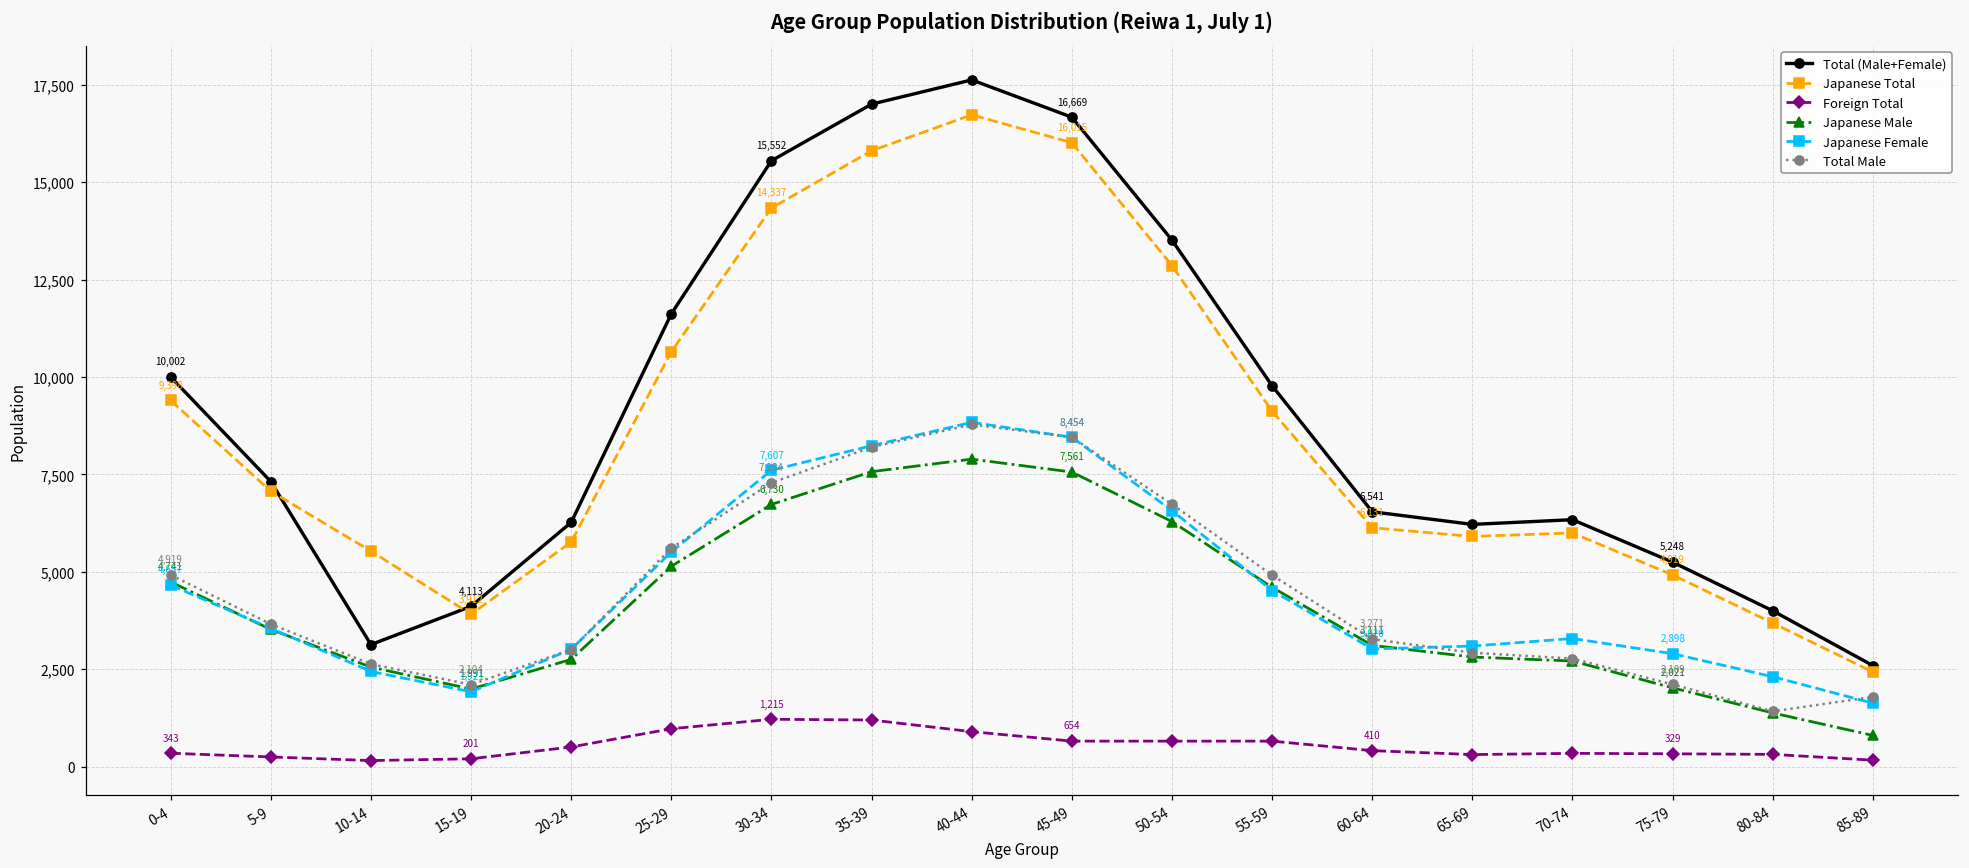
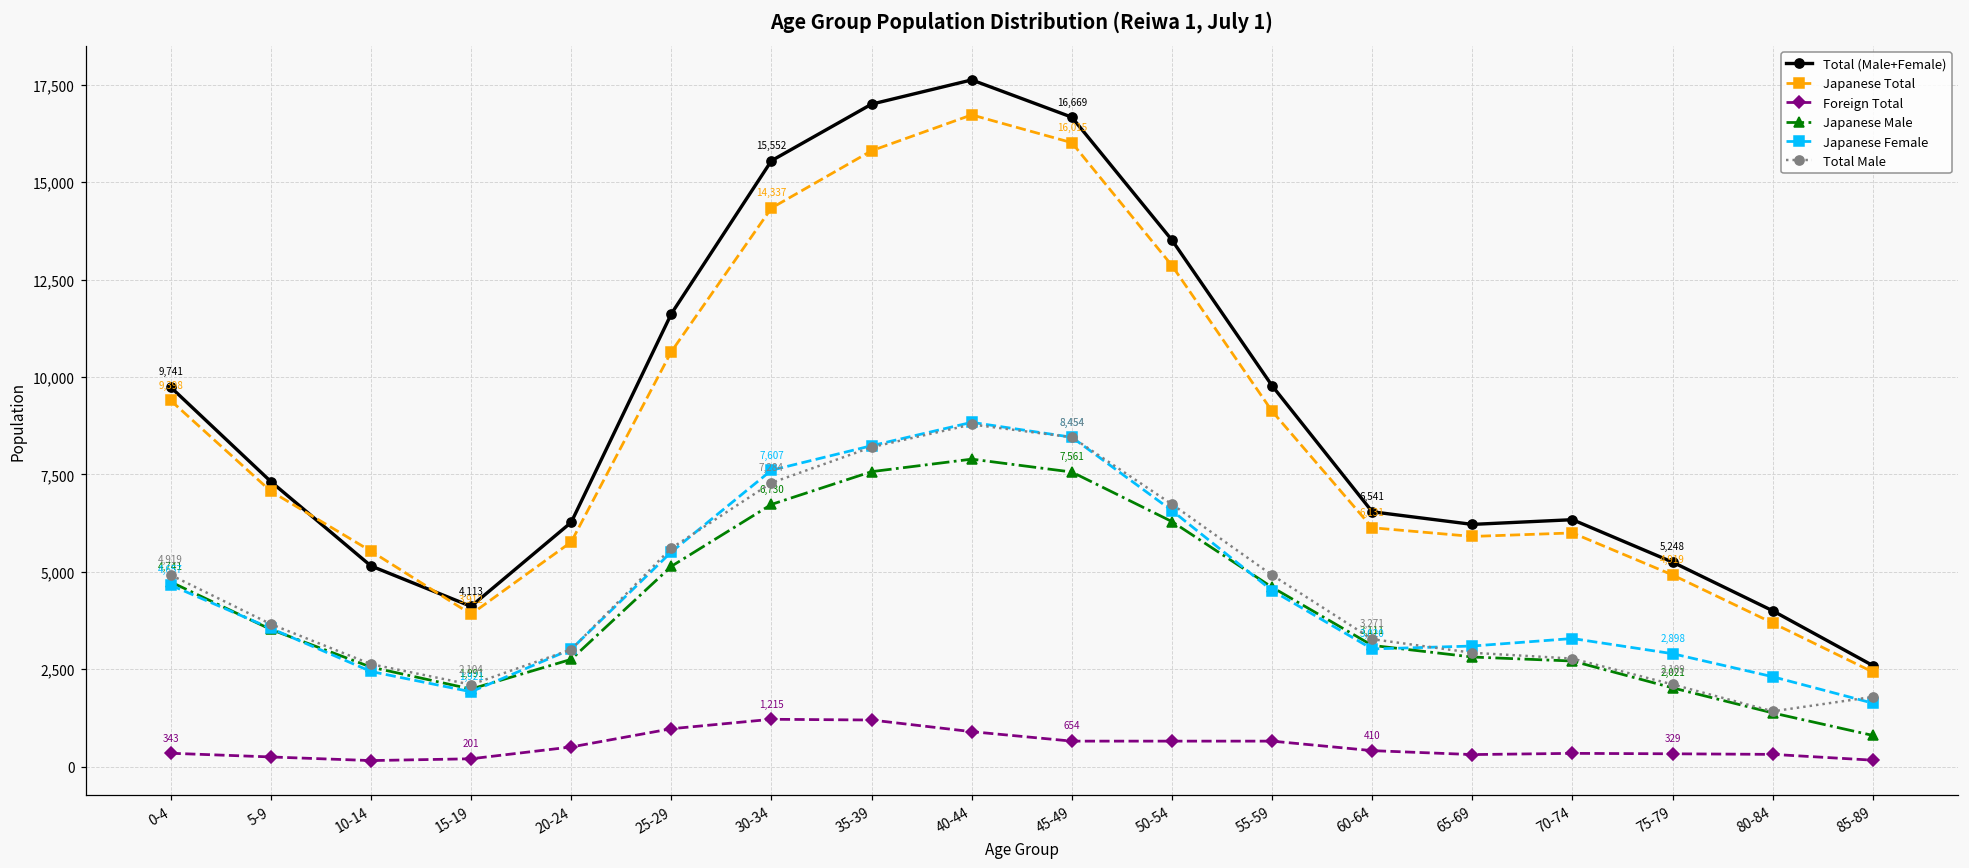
  {
    "Total (Male+Female)": {
-     "0-4": "10,002",
-     "10-14": "3,100",
+     "0-4": "9,741",
+     "10-14": "5,200",
      "30-34": "15,552",
      "45-49": "16,669",
      "60-64": "6,541",
      "75-79": "5,248"
    },
    "Japanese Total": {
      "0-4": "9,398",
      "30-34": "14,337",
      "45-49": "16,015"
    },
    "Foreign Total": {
      "0-4": "343",
      "15-19": "201",
      "30-34": "1,215",
      "45-49": "654",
      "60-64": "410",
      "75-79": "329"
    },
    "Japanese Male": {
      "45-49": "7,561"
    },
    "Japanese Female": {
      "30-34": "7,607",
      "75-79": "2,898"
    },
    "Total Male": {
      "5-9": "3,700",
      "10-14": "2,600",
      "25-29": "5,600",
      "50-54": "6,700",
      "55-59": "4,900",
      "65-69": "2,900",
      "85-89": "1,800"
    }
  }
